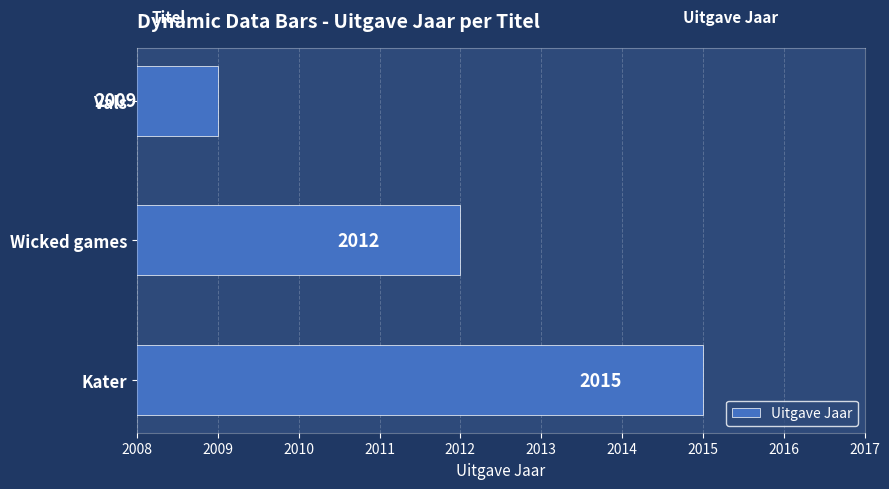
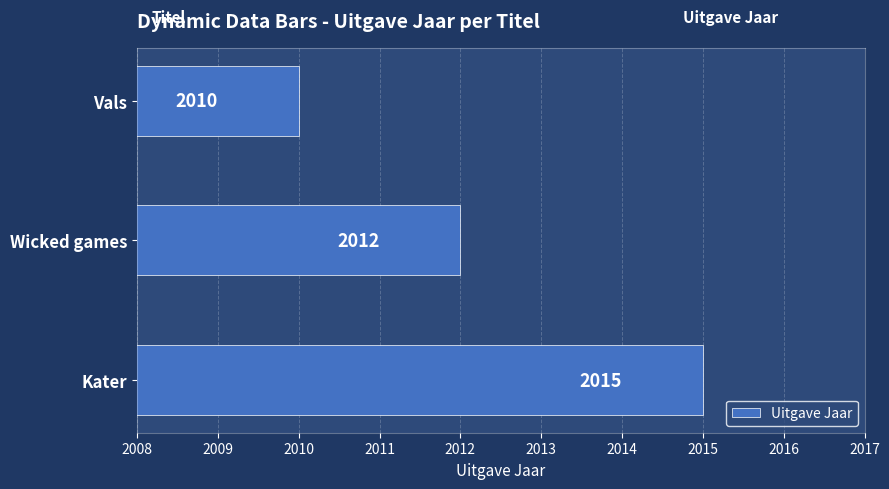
  {
-   "Vals": 2009,
+   "Vals": 2010,
    "Wicked games": 2012,
    "Kater": 2015
  }
